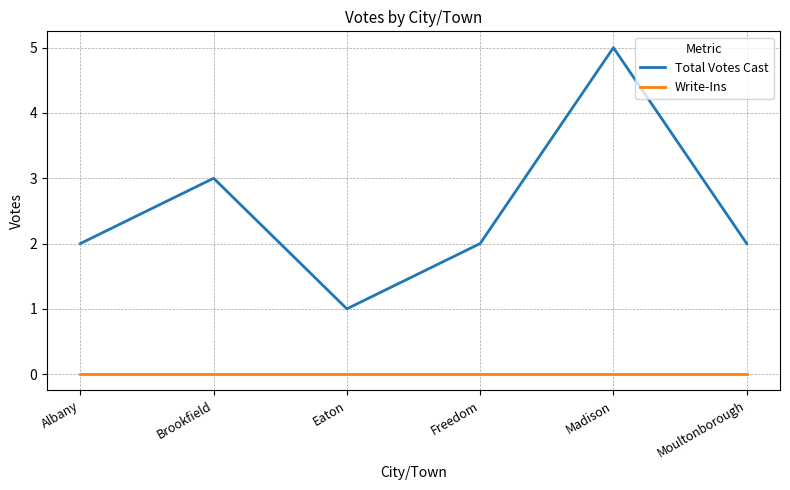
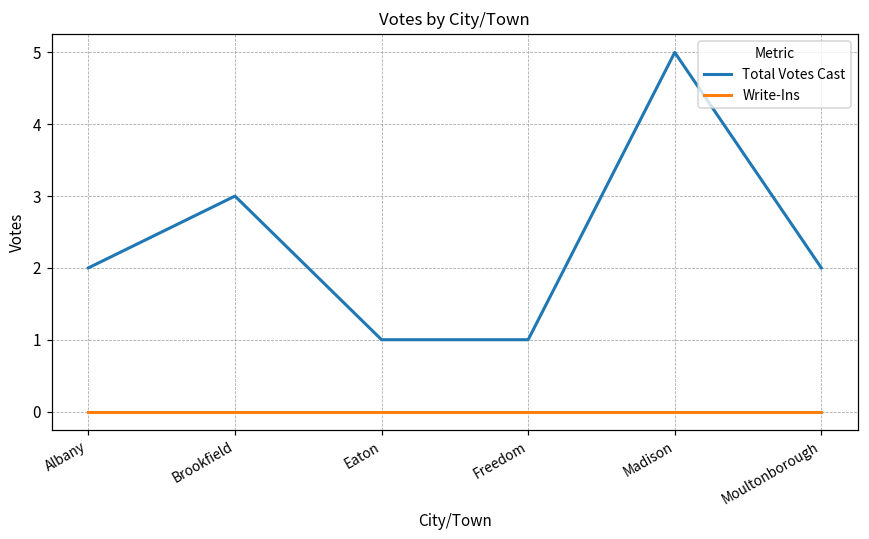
  {
    "Total Votes Cast": {
      "Albany": 2,
      "Brookfield": 3,
      "Eaton": 1,
-     "Freedom": 2,
+     "Freedom": 1,
      "Madison": 5,
      "Moultonborough": 2
    },
    "Write-Ins": {
      "Albany": 0,
      "Brookfield": 0,
      "Eaton": 0,
      "Freedom": 0,
      "Madison": 0,
      "Moultonborough": 0
    }
  }
